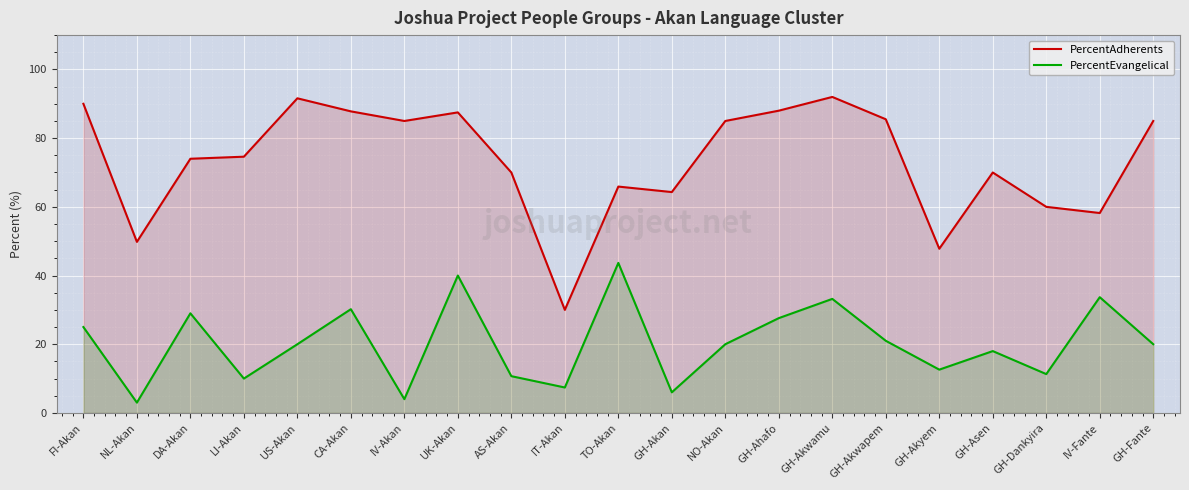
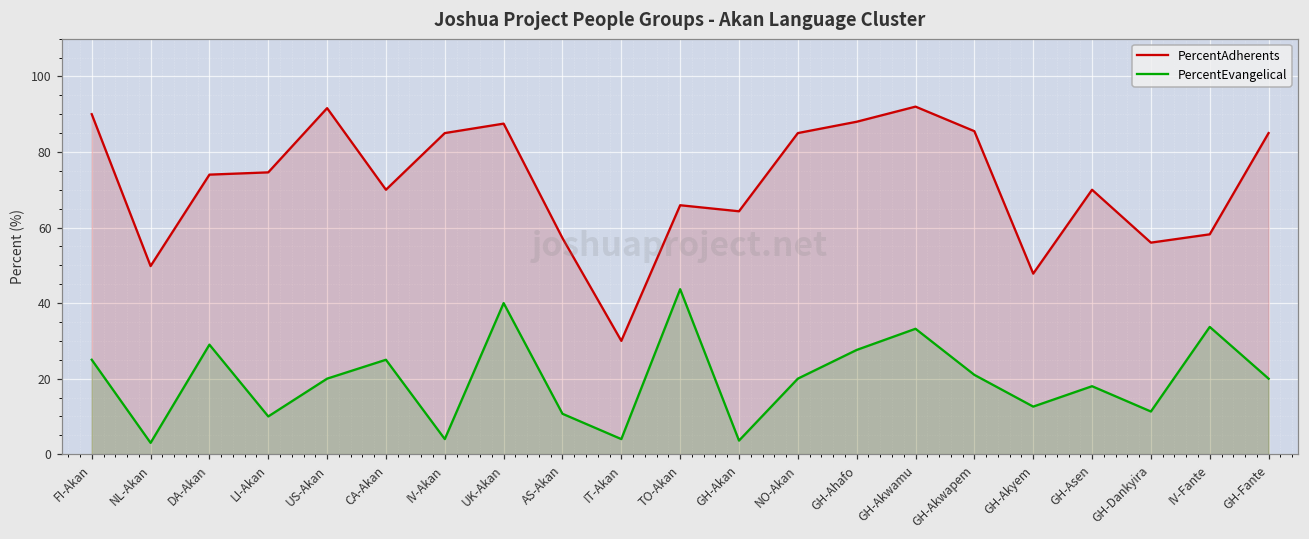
  {
    "PercentAdherents": {
      "FI-Akan": 90,
      "NL-Akan": 50,
      "DA-Akan": 74,
      "LI-Akan": 75,
      "US-Akan": 92,
-     "CA-Akan": 88,
+     "CA-Akan": 70,
      "IV-Akan": 85,
      "UK-Akan": 88,
-     "AS-Akan": 70,
+     "AS-Akan": 57,
      "IT-Akan": 30,
      "TO-Akan": 66,
      "GH-Akan": 64,
      "NO-Akan": 85,
      "GH-Ahafo": 88,
      "GH-Akwamu": 92,
      "GH-Akwapem": 86,
      "GH-Akyem": 48,
      "GH-Asen": 70,
-     "GH-Dankyira": 60,
+     "GH-Dankyira": 56,
      "IV-Fante": 58,
      "GH-Fante": 85
    },
    "PercentEvangelical": {
      "FI-Akan": 25,
      "NL-Akan": 3,
      "DA-Akan": 29,
      "LI-Akan": 10,
      "US-Akan": 20,
-     "CA-Akan": 30,
+     "CA-Akan": 25,
      "IV-Akan": 4,
      "UK-Akan": 40,
      "AS-Akan": 11,
-     "IT-Akan": 7,
+     "IT-Akan": 4,
      "TO-Akan": 44,
-     "GH-Akan": 6,
+     "GH-Akan": 4,
      "NO-Akan": 20,
      "GH-Ahafo": 28,
      "GH-Akwamu": 33,
      "GH-Akwapem": 21,
      "GH-Akyem": 13,
      "GH-Asen": 18,
      "GH-Dankyira": 11,
      "IV-Fante": 34,
      "GH-Fante": 20
    }
  }
